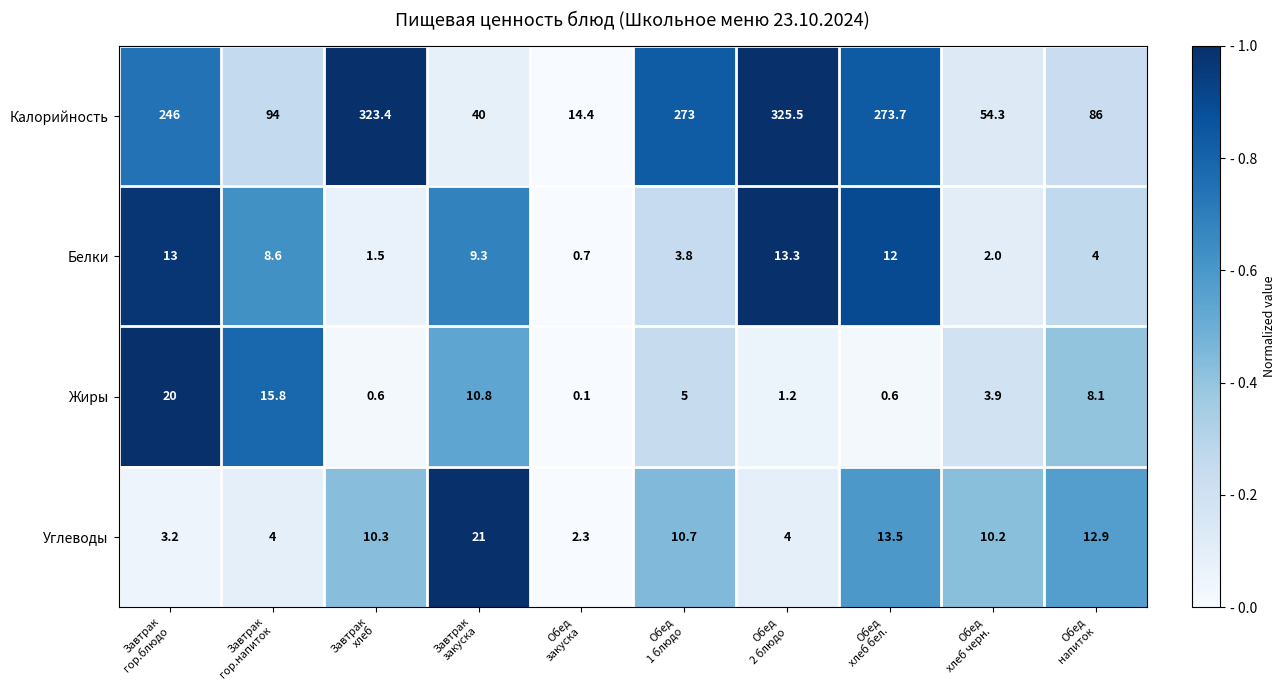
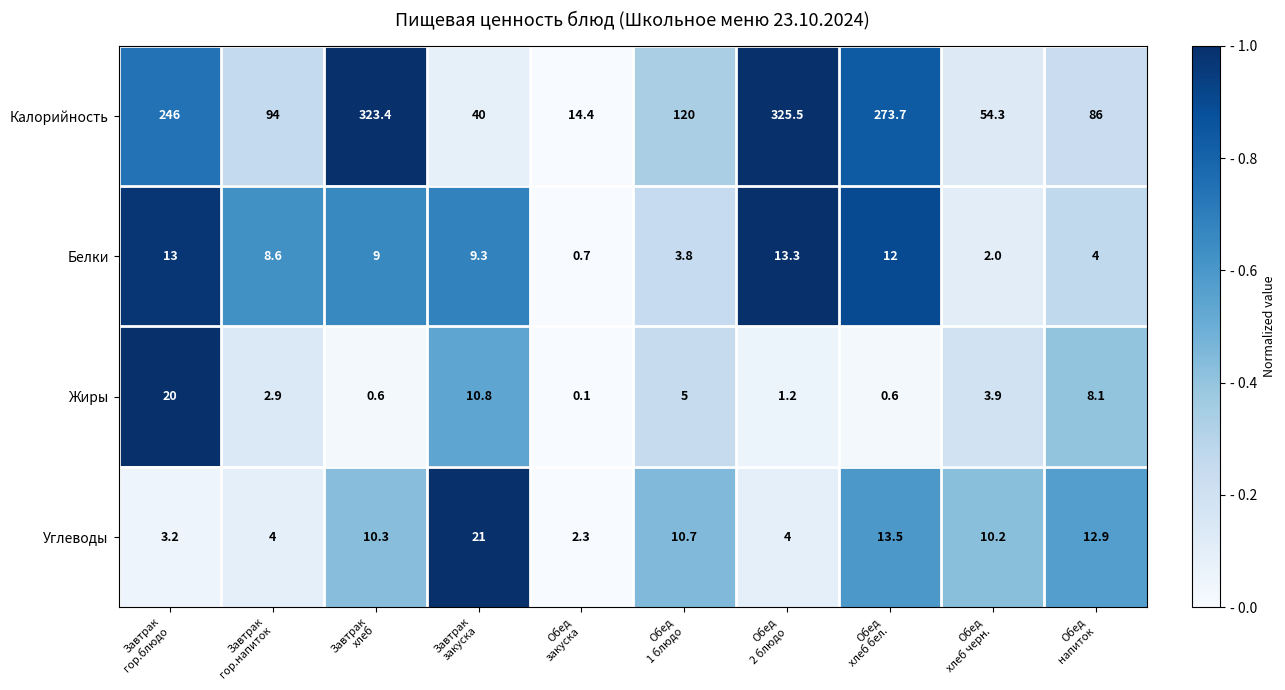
  {
    "Калорийность": {
      "Завтрак гор.блюдо": 246,
      "Завтрак гор.напиток": 94,
      "Завтрак хлеб": 323.4,
      "Завтрак закуска": 40,
      "Обед закуска": 14.4,
-     "Обед 1 блюдо": 273,
+     "Обед 1 блюдо": 120,
      "Обед 2 блюдо": 325.5,
      "Обед хлеб бел.": 273.7,
      "Обед хлеб черн.": 54.3,
      "Обед напиток": 86
    },
    "Белки": {
      "Завтрак гор.блюдо": 13,
      "Завтрак гор.напиток": 8.6,
-     "Завтрак хлеб": 1.5,
+     "Завтрак хлеб": 9,
      "Завтрак закуска": 9.3,
      "Обед закуска": 0.7,
      "Обед 1 блюдо": 3.8,
      "Обед 2 блюдо": 13.3,
      "Обед хлеб бел.": 12,
      "Обед хлеб черн.": 2.0,
      "Обед напиток": 4
    },
    "Жиры": {
      "Завтрак гор.блюдо": 20,
-     "Завтрак гор.напиток": 15.8,
+     "Завтрак гор.напиток": 2.9,
      "Завтрак хлеб": 0.6,
      "Завтрак закуска": 10.8,
      "Обед закуска": 0.1,
      "Обед 1 блюдо": 5,
      "Обед 2 блюдо": 1.2,
      "Обед хлеб бел.": 0.6,
      "Обед хлеб черн.": 3.9,
      "Обед напиток": 8.1
    },
    "Углеводы": {
      "Завтрак гор.блюдо": 3.2,
      "Завтрак гор.напиток": 4,
      "Завтрак хлеб": 10.3,
      "Завтрак закуска": 21,
      "Обед закуска": 2.3,
      "Обед 1 блюдо": 10.7,
      "Обед 2 блюдо": 4,
      "Обед хлеб бел.": 13.5,
      "Обед хлеб черн.": 10.2,
      "Обед напиток": 12.9
    }
  }
